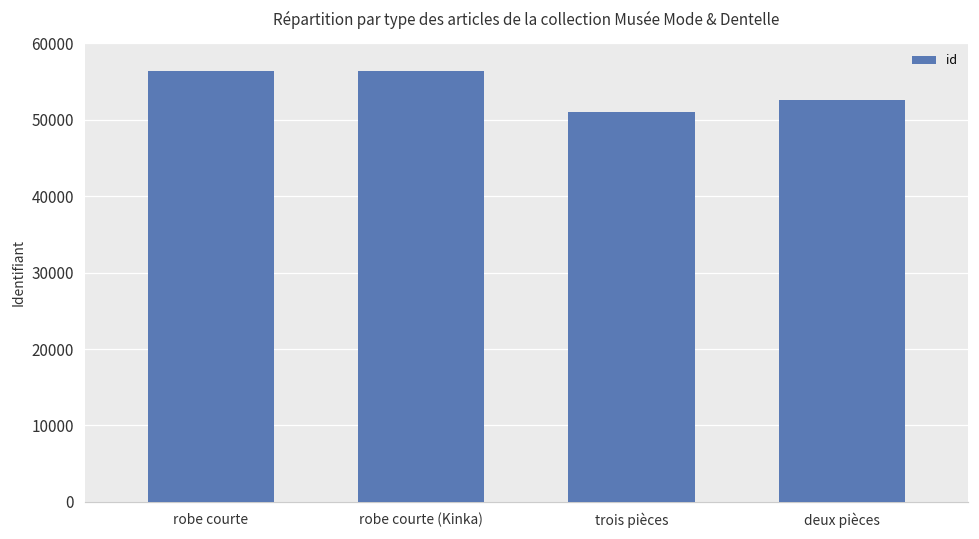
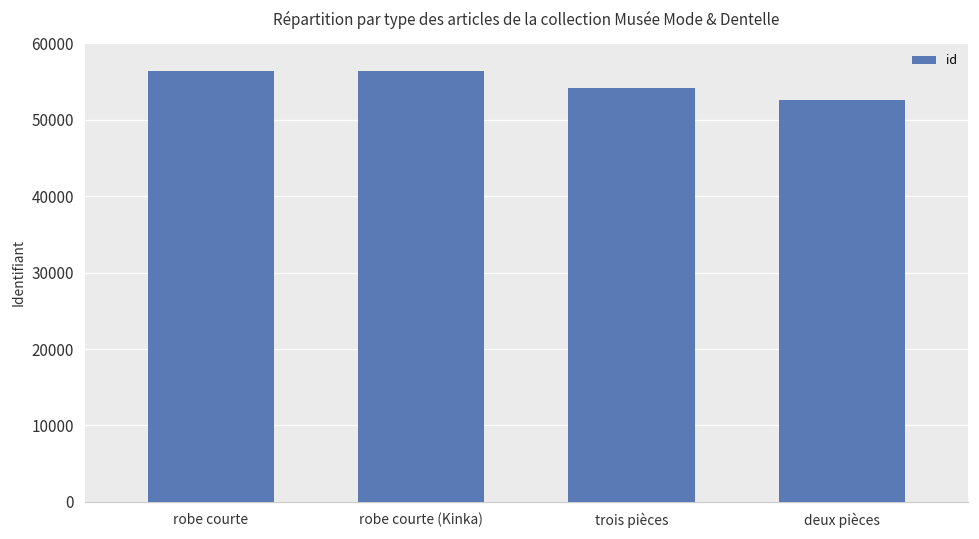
  {
    "robe courte": 56000,
    "robe courte (Kinka)": 56000,
-   "trois pièces": 51000,
+   "trois pièces": 54000,
    "deux pièces": 53000
  }
